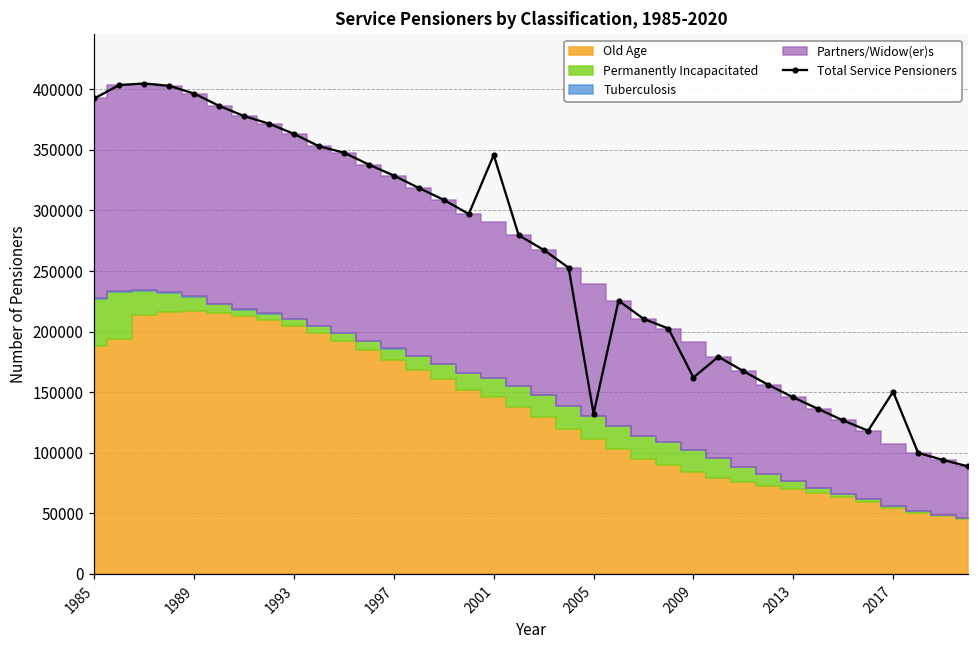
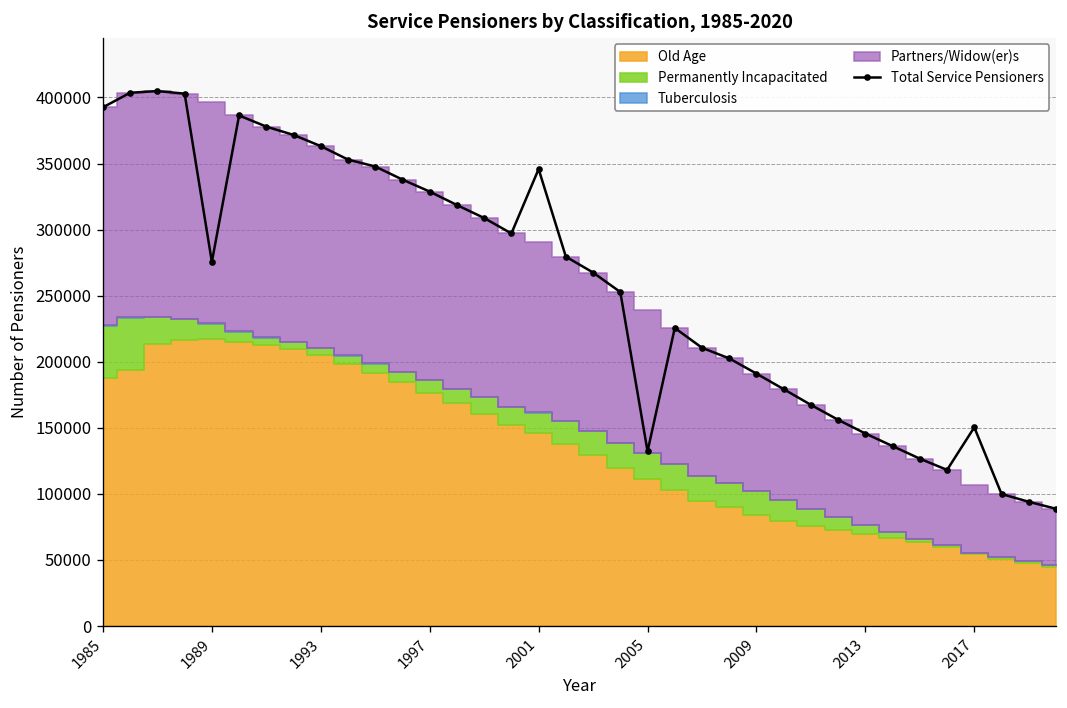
  {
    "Total Service Pensioners": {
-     "1989": 396000,
+     "1989": 276000,
      "1993": 363000,
      "1997": 329000,
      "2001": 346000,
      "2005": 132000,
-     "2009": 162000,
+     "2009": 191000,
      "2013": 146000,
      "2017": 150000
    }
  }
